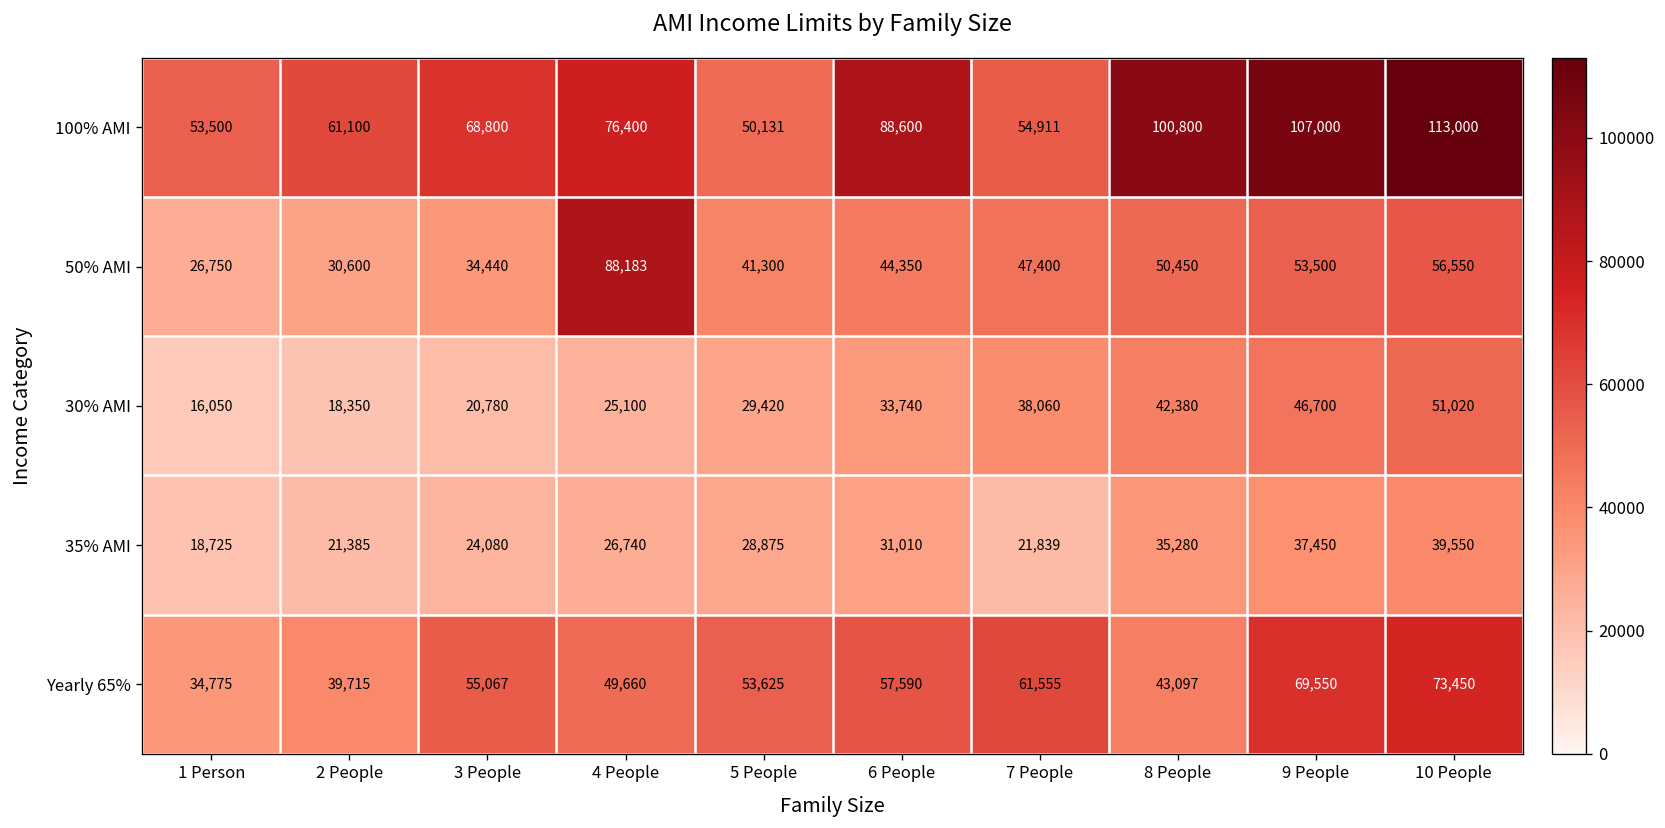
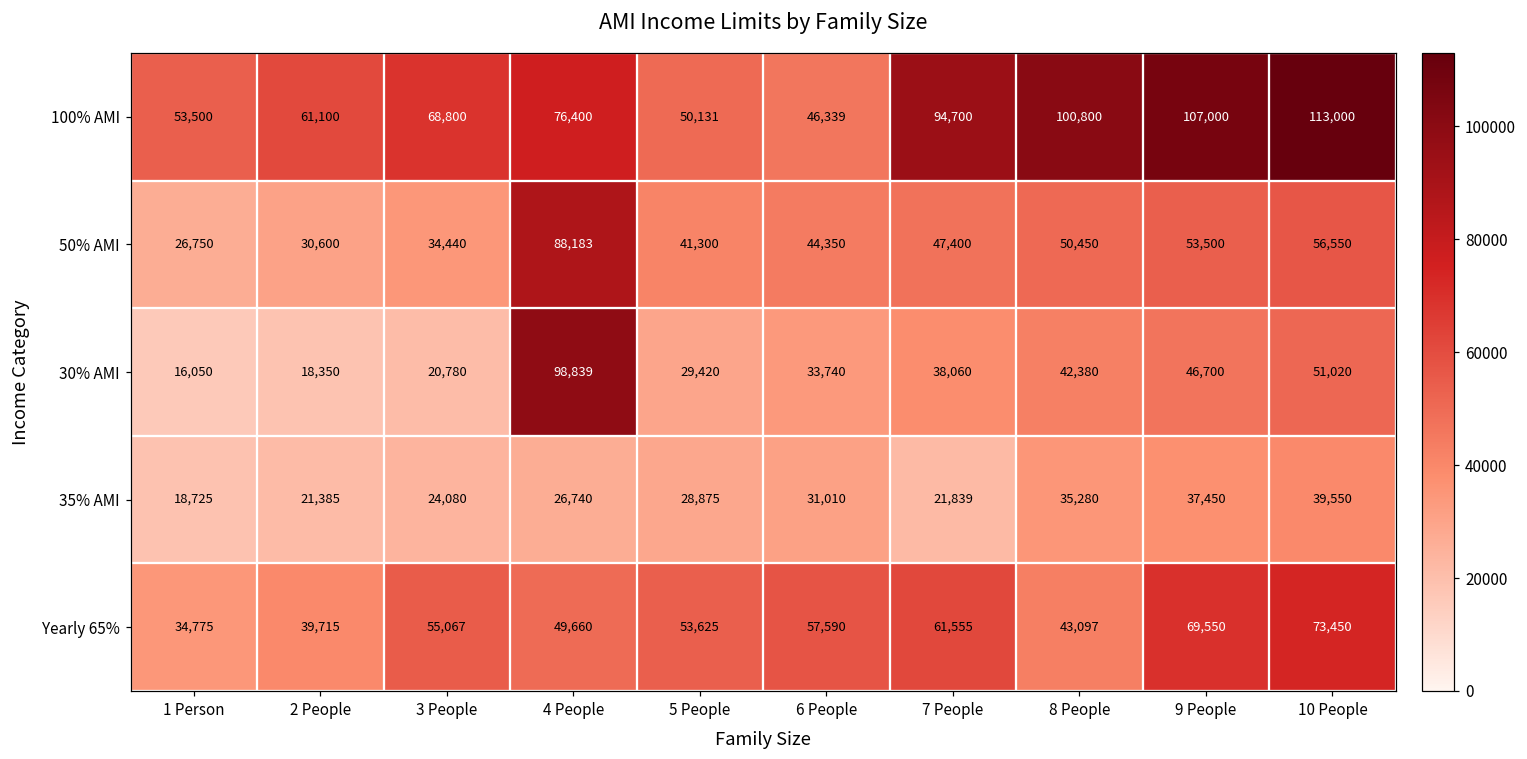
  {
    "100% AMI": {
      "1 Person": "53,500",
      "2 People": "61,100",
      "3 People": "68,800",
      "4 People": "76,400",
      "5 People": "50,131",
-     "6 People": "88,600",
-     "7 People": "54,911",
+     "6 People": "46,339",
+     "7 People": "94,700",
      "8 People": "100,800",
      "9 People": "107,000",
      "10 People": "113,000"
    },
    "50% AMI": {
      "1 Person": "26,750",
      "2 People": "30,600",
      "3 People": "34,440",
      "4 People": "88,183",
      "5 People": "41,300",
      "6 People": "44,350",
      "7 People": "47,400",
      "8 People": "50,450",
      "9 People": "53,500",
      "10 People": "56,550"
    },
    "30% AMI": {
      "1 Person": "16,050",
      "2 People": "18,350",
      "3 People": "20,780",
-     "4 People": "25,100",
+     "4 People": "98,839",
      "5 People": "29,420",
      "6 People": "33,740",
      "7 People": "38,060",
      "8 People": "42,380",
      "9 People": "46,700",
      "10 People": "51,020"
    },
    "35% AMI": {
      "1 Person": "18,725",
      "2 People": "21,385",
      "3 People": "24,080",
      "4 People": "26,740",
      "5 People": "28,875",
      "6 People": "31,010",
      "7 People": "21,839",
      "8 People": "35,280",
      "9 People": "37,450",
      "10 People": "39,550"
    },
    "Yearly 65%": {
      "1 Person": "34,775",
      "2 People": "39,715",
      "3 People": "55,067",
      "4 People": "49,660",
      "5 People": "53,625",
      "6 People": "57,590",
      "7 People": "61,555",
      "8 People": "43,097",
      "9 People": "69,550",
      "10 People": "73,450"
    }
  }
